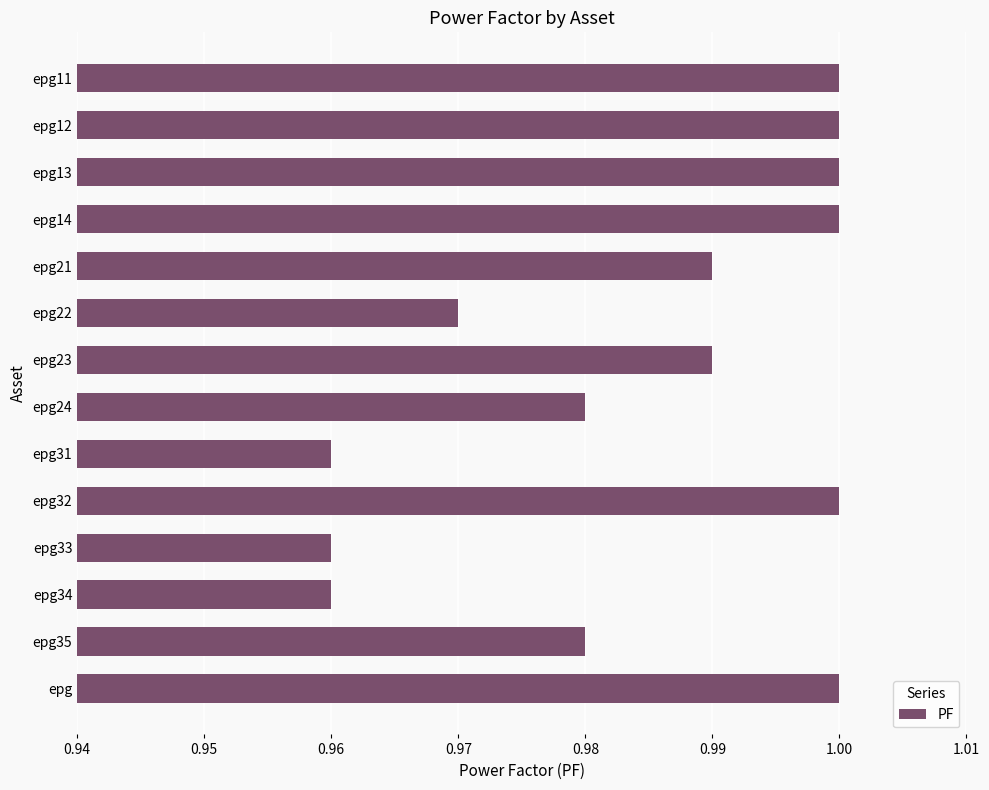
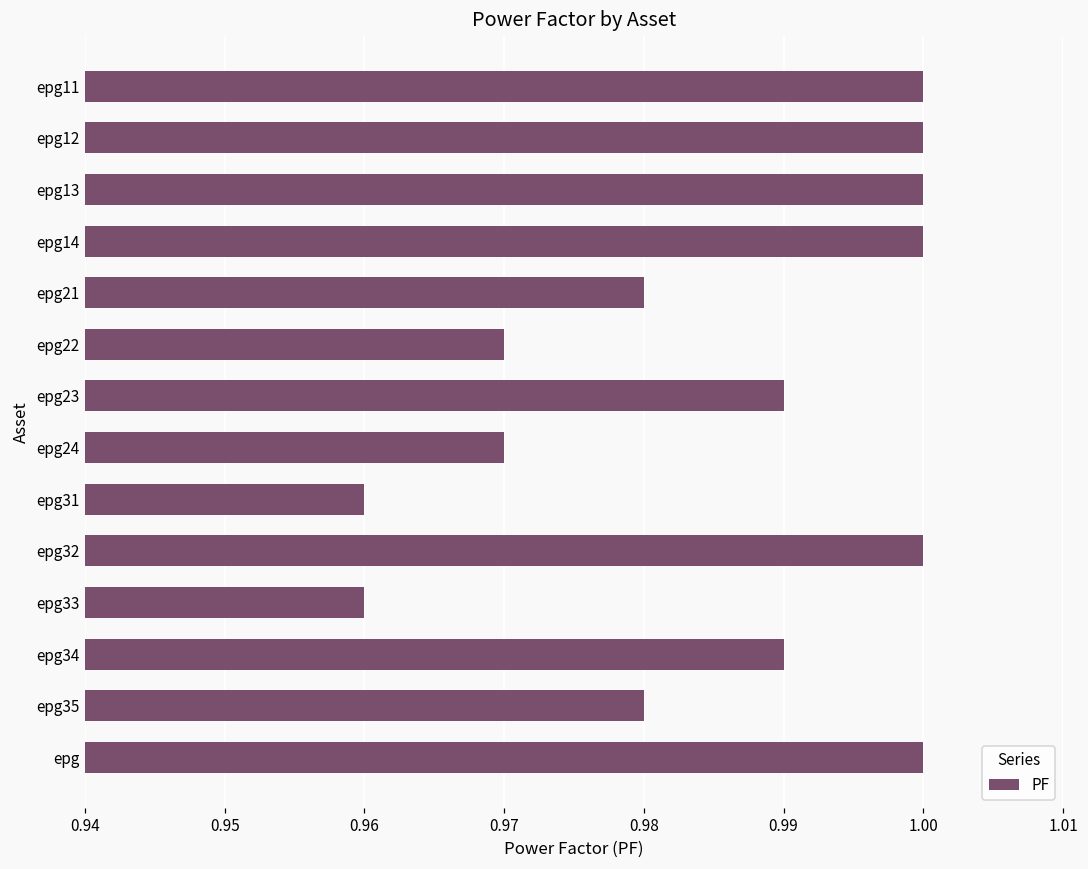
  {
    "epg11": 1.00,
    "epg12": 1.00,
    "epg13": 1.00,
    "epg14": 1.00,
-   "epg21": 0.99,
+   "epg21": 0.98,
    "epg22": 0.97,
    "epg23": 0.99,
-   "epg24": 0.98,
+   "epg24": 0.97,
    "epg31": 0.96,
    "epg32": 1.00,
    "epg33": 0.96,
-   "epg34": 0.96,
+   "epg34": 0.99,
    "epg35": 0.98,
    "epg": 1.00
  }
